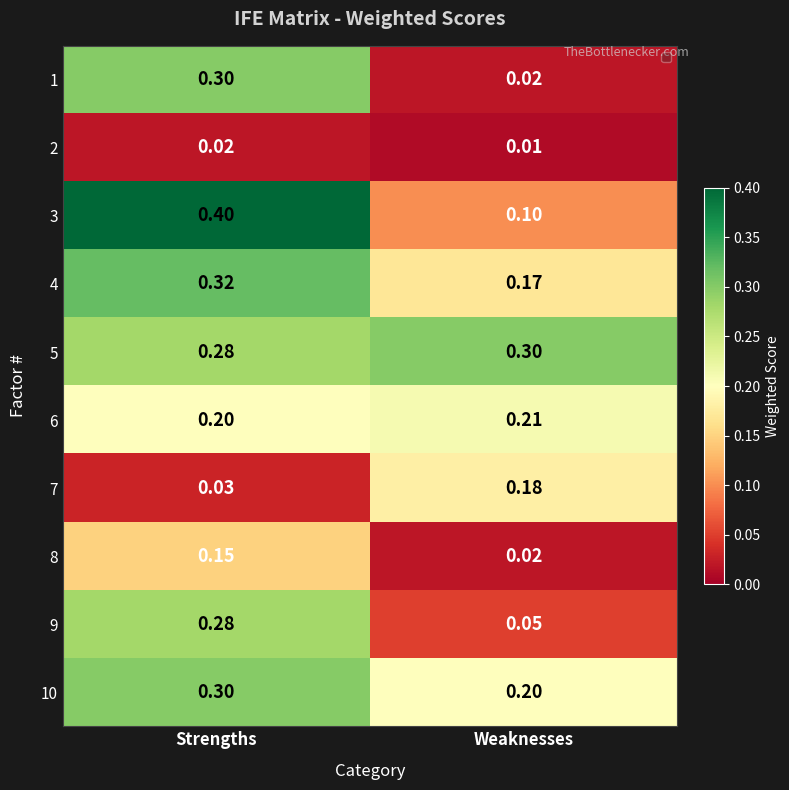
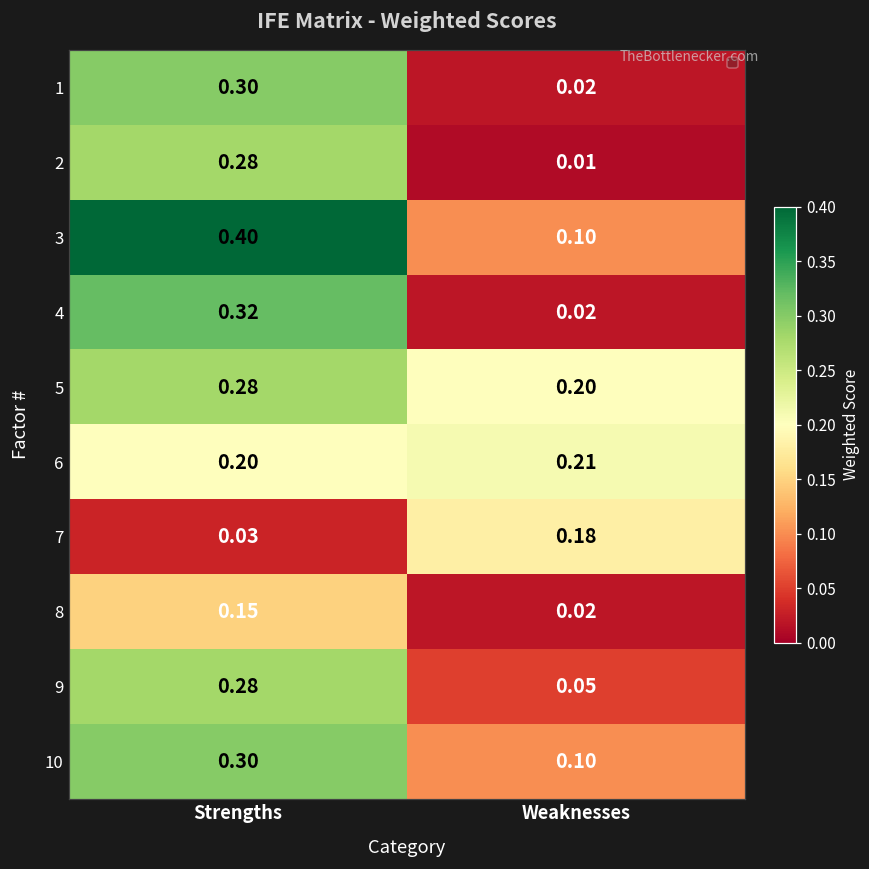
  {
    "1": {
      "Strengths": 0.30,
      "Weaknesses": 0.02
    },
    "2": {
-     "Strengths": 0.02,
+     "Strengths": 0.28,
      "Weaknesses": 0.01
    },
    "3": {
      "Strengths": 0.40,
      "Weaknesses": 0.10
    },
    "4": {
      "Strengths": 0.32,
-     "Weaknesses": 0.17
+     "Weaknesses": 0.02
    },
    "5": {
      "Strengths": 0.28,
-     "Weaknesses": 0.30
+     "Weaknesses": 0.20
    },
    "6": {
      "Strengths": 0.20,
      "Weaknesses": 0.21
    },
    "7": {
      "Strengths": 0.03,
      "Weaknesses": 0.18
    },
    "8": {
      "Strengths": 0.15,
      "Weaknesses": 0.02
    },
    "9": {
      "Strengths": 0.28,
      "Weaknesses": 0.05
    },
    "10": {
      "Strengths": 0.30,
-     "Weaknesses": 0.20
+     "Weaknesses": 0.10
    }
  }
